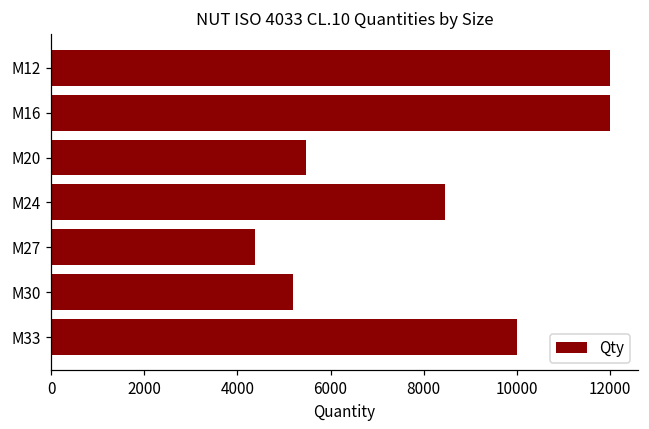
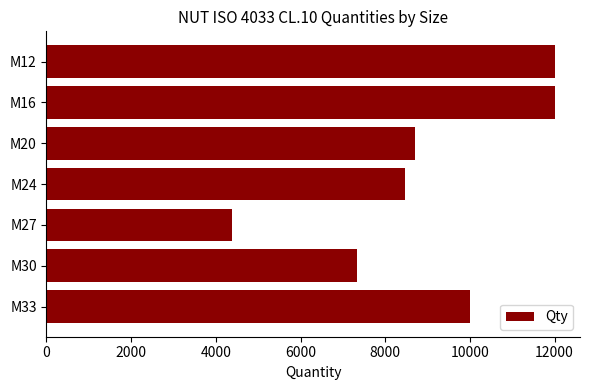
  {
    "M12": 12000,
    "M16": 12000,
-   "M20": 5500,
+   "M20": 8700,
    "M24": 8500,
    "M27": 4400,
-   "M30": 5200,
+   "M30": 7300,
    "M33": 10000
  }
